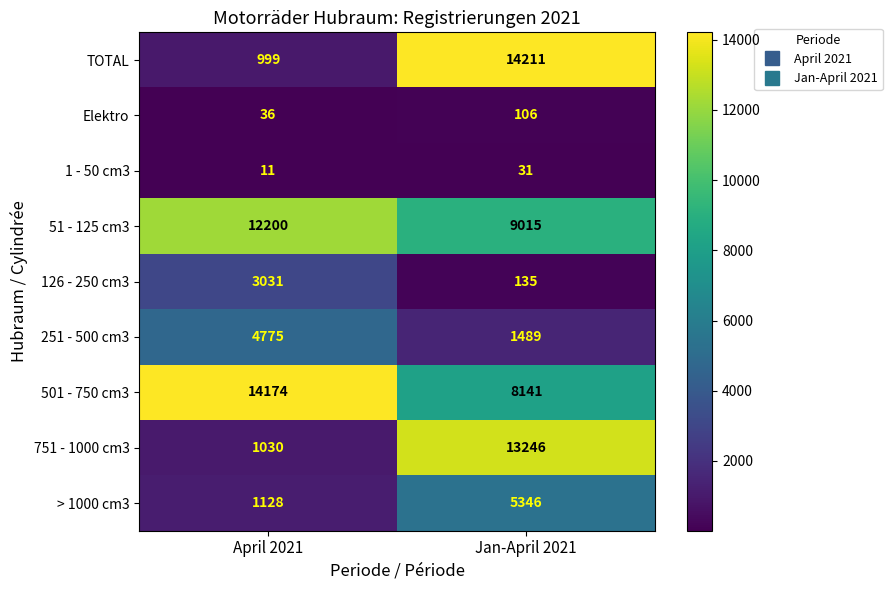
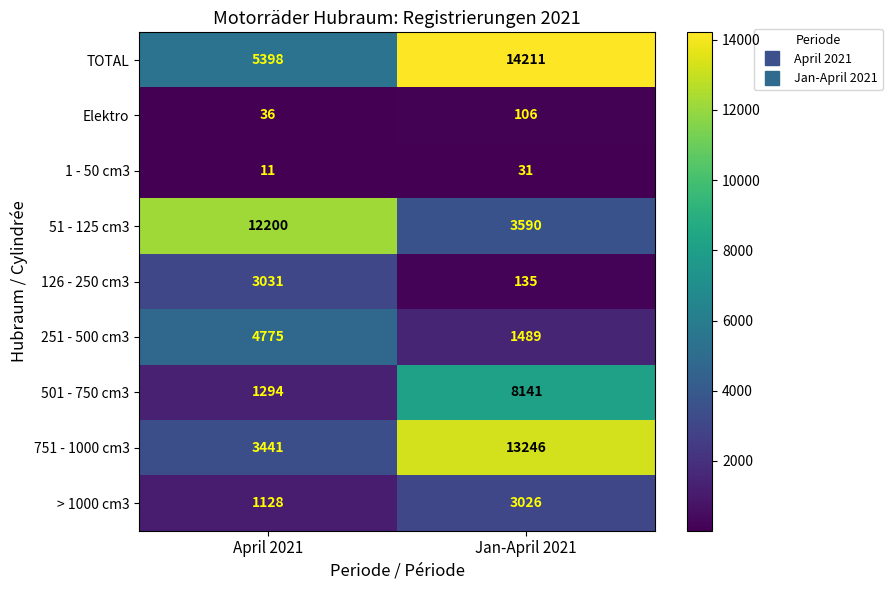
  {
    "TOTAL": {
-     "April 2021": 999,
+     "April 2021": 5398,
      "Jan-April 2021": 14211
    },
    "Elektro": {
      "April 2021": 36,
      "Jan-April 2021": 106
    },
    "1 - 50 cm3": {
      "April 2021": 11,
      "Jan-April 2021": 31
    },
    "51 - 125 cm3": {
      "April 2021": 12200,
-     "Jan-April 2021": 9015
+     "Jan-April 2021": 3590
    },
    "126 - 250 cm3": {
      "April 2021": 3031,
      "Jan-April 2021": 135
    },
    "251 - 500 cm3": {
      "April 2021": 4775,
      "Jan-April 2021": 1489
    },
    "501 - 750 cm3": {
-     "April 2021": 14174,
+     "April 2021": 1294,
      "Jan-April 2021": 8141
    },
    "751 - 1000 cm3": {
-     "April 2021": 1030,
+     "April 2021": 3441,
      "Jan-April 2021": 13246
    },
    "> 1000 cm3": {
      "April 2021": 1128,
-     "Jan-April 2021": 5346
+     "Jan-April 2021": 3026
    }
  }
